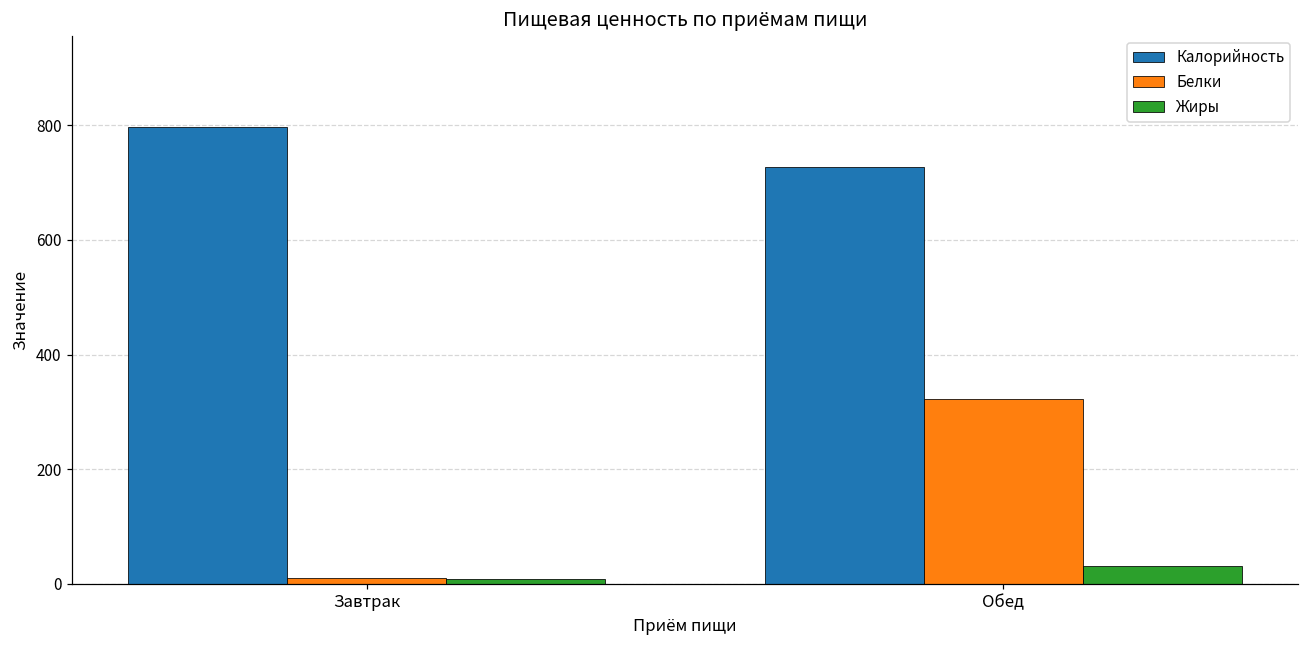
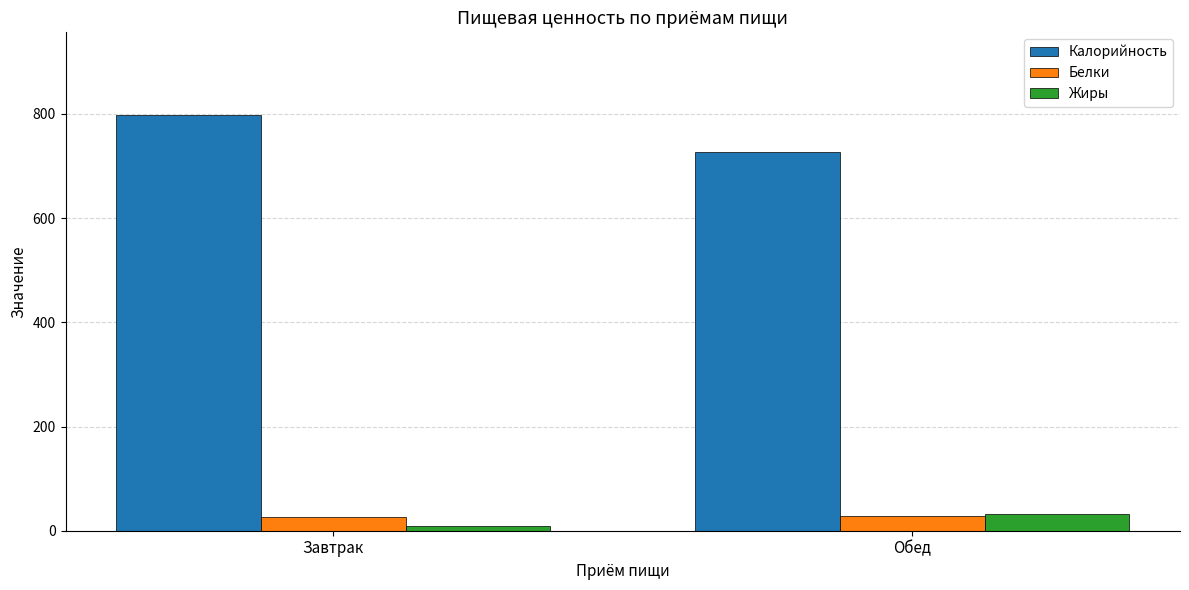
  {
    "Калорийность": {
      "Завтрак": 800,
      "Обед": 730
    },
    "Белки": {
-     "Завтрак": 10,
-     "Обед": 320
+     "Завтрак": 30,
+     "Обед": 30
    },
    "Жиры": {
      "Завтрак": 10,
      "Обед": 30
    }
  }
